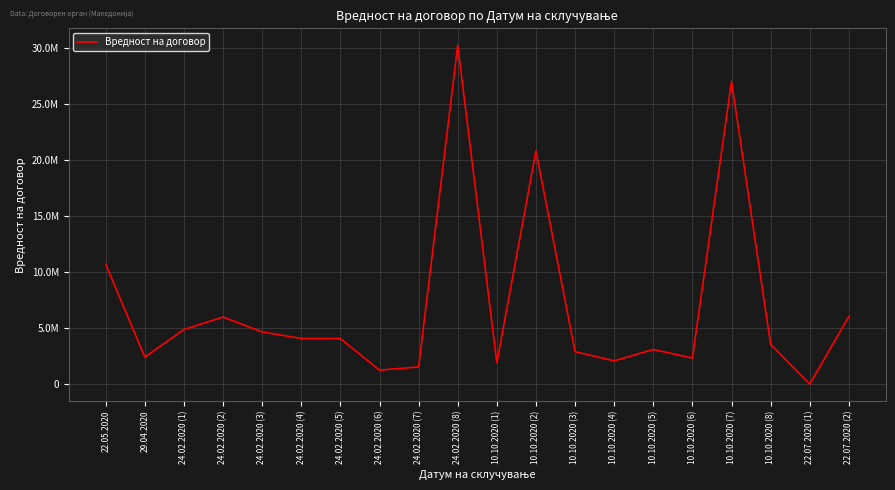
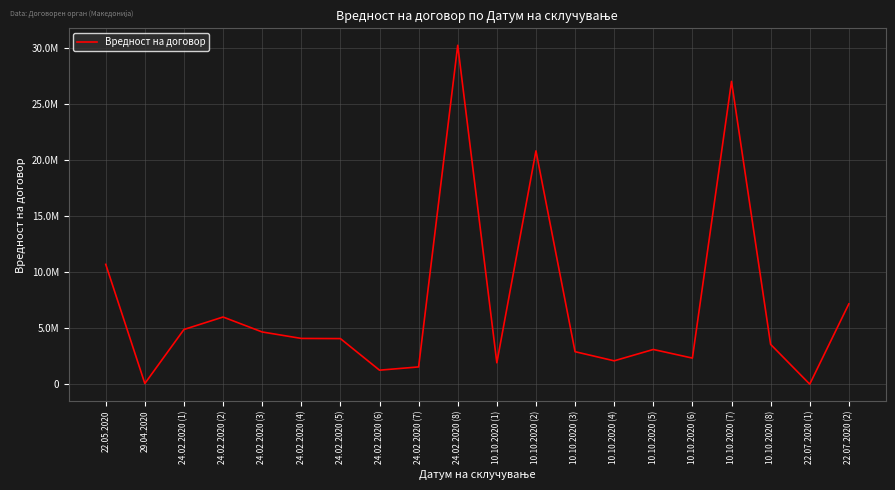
  {
    "22.05.2020": 10700000,
-   "29.04.2020": 2400000,
+   "29.04.2020": 100000,
    "24.02.2020 (1)": 4900000,
    "24.02.2020 (2)": 6000000,
    "24.02.2020 (3)": 4700000,
    "24.02.2020 (4)": 4100000,
    "24.02.2020 (5)": 4100000,
    "24.02.2020 (6)": 1300000,
    "24.02.2020 (7)": 1600000,
    "24.02.2020 (8)": 30300000,
    "10.10.2020 (1)": 1900000,
    "10.10.2020 (2)": 20900000,
    "10.10.2020 (3)": 2900000,
    "10.10.2020 (4)": 2100000,
    "10.10.2020 (5)": 3100000,
    "10.10.2020 (6)": 2300000,
    "10.10.2020 (7)": 27100000,
    "10.10.2020 (8)": 3600000,
    "22.07.2020 (1)": 0,
-   "22.07.2020 (2)": 6100000
+   "22.07.2020 (2)": 7200000
  }
